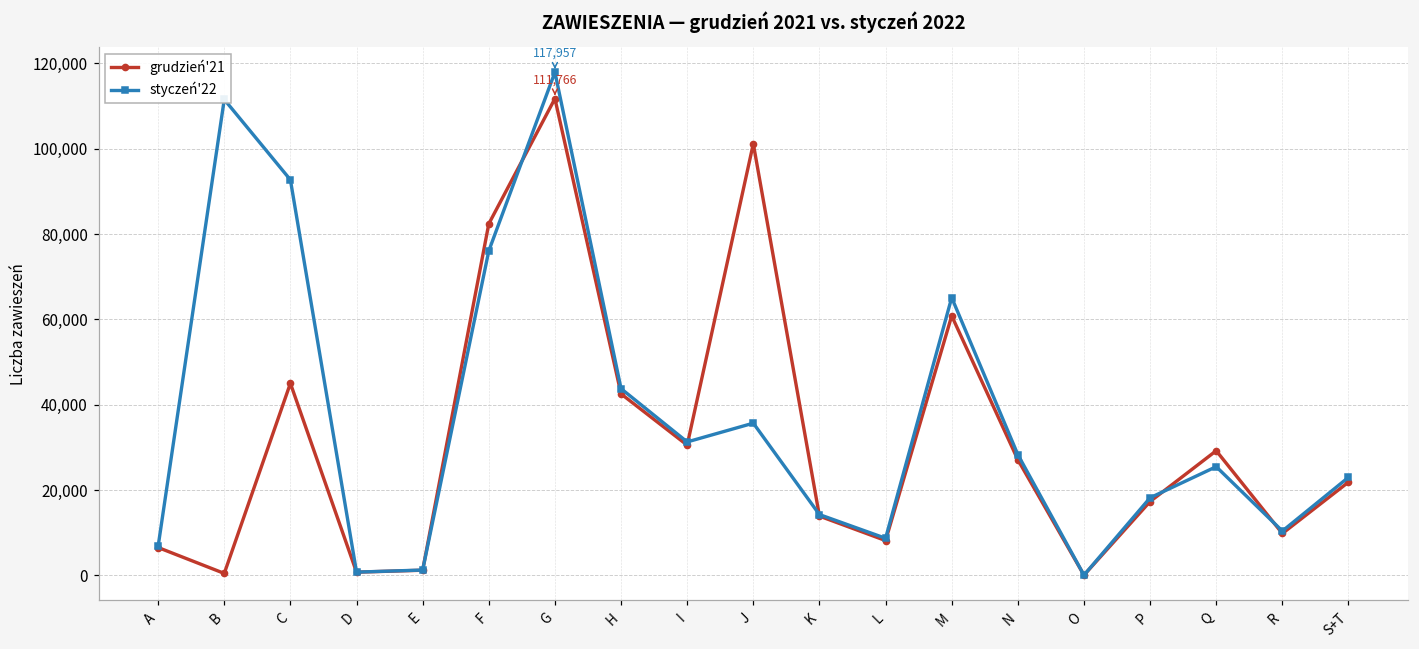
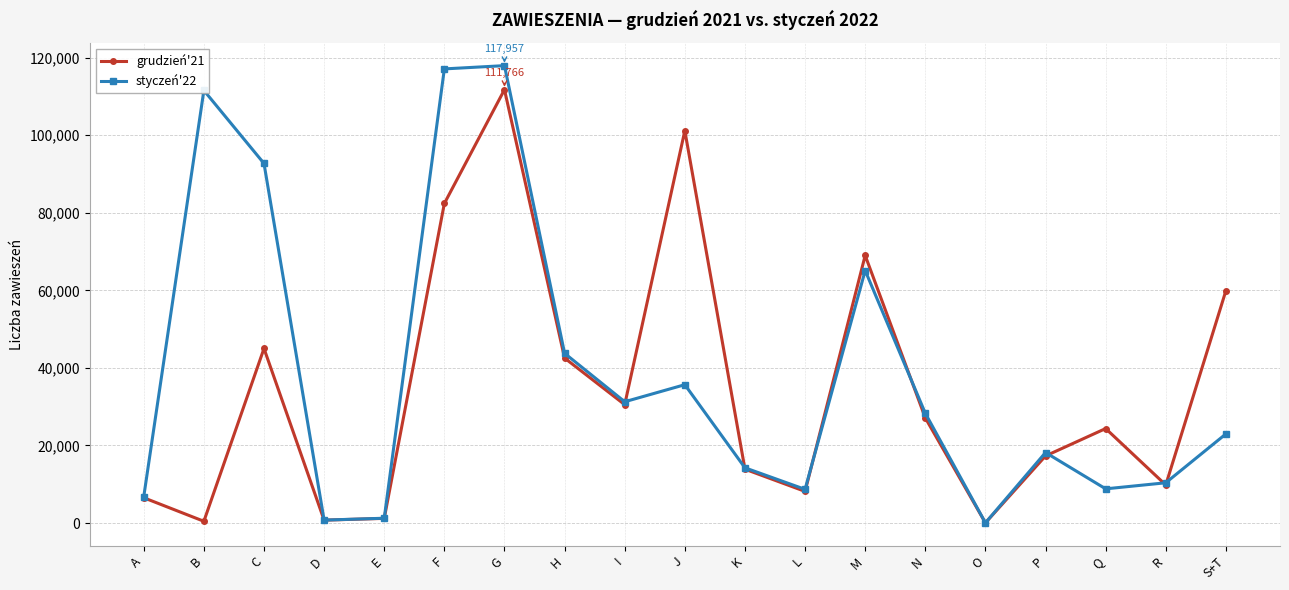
  {
    "grudzień'21": {
      "B": "0",
      "C": "45,000",
      "F": "82,000",
      "H": "43,000",
      "I": "31,000",
      "J": "101,000",
-     "M": "61,000",
+     "M": "69,000",
      "N": "27,000",
      "P": "17,000",
-     "Q": "29,000",
-     "S+T": "22,000"
+     "Q": "24,000",
+     "S+T": "60,000"
    },
    "styczeń'22": {
      "C": "93,000",
-     "F": "76,000",
+     "F": "117,000",
      "H": "44,000",
      "I": "31,000",
      "J": "36,000",
      "M": "65,000",
      "N": "28,000",
      "P": "18,000",
-     "Q": "25,000",
+     "Q": "9,000",
      "S+T": "23,000"
    }
  }
